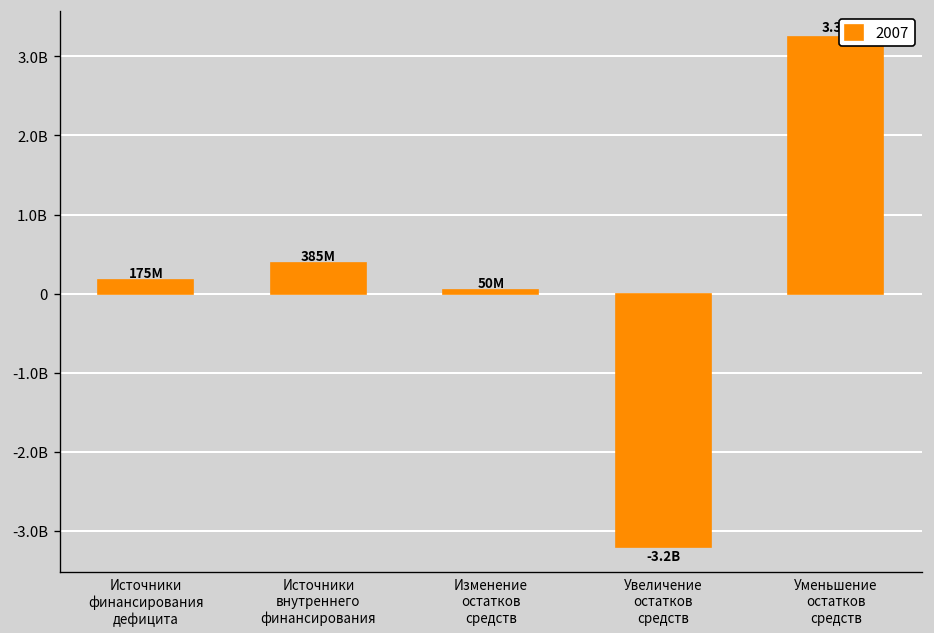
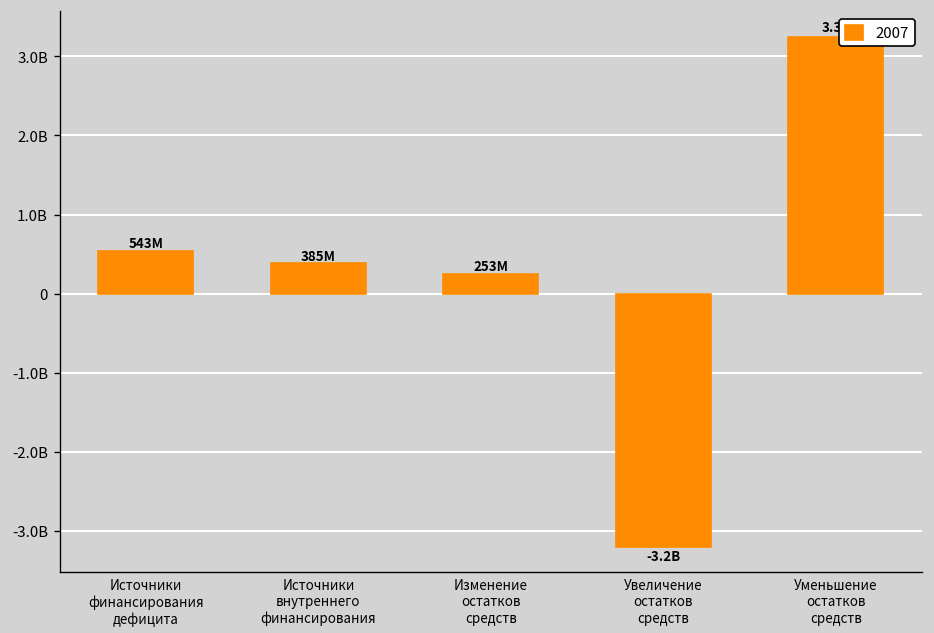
  {
-   "Источники финансирования дефицита": "175M",
+   "Источники финансирования дефицита": "543M",
    "Источники внутреннего финансирования": "385M",
-   "Изменение остатков средств": "50M",
+   "Изменение остатков средств": "253M",
    "Увеличение остатков средств": "-3.2B"
  }
